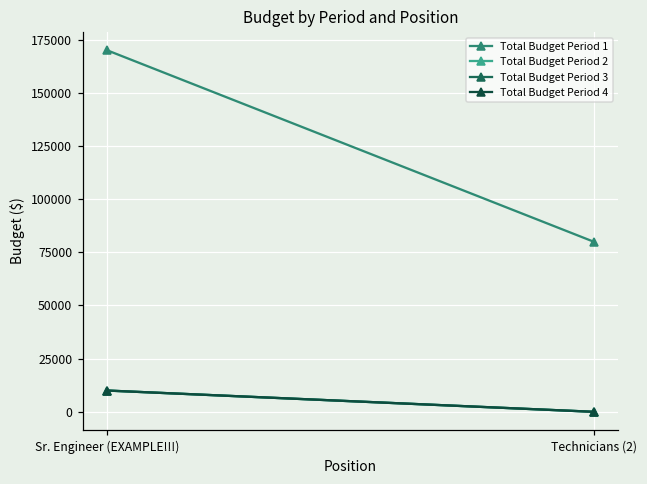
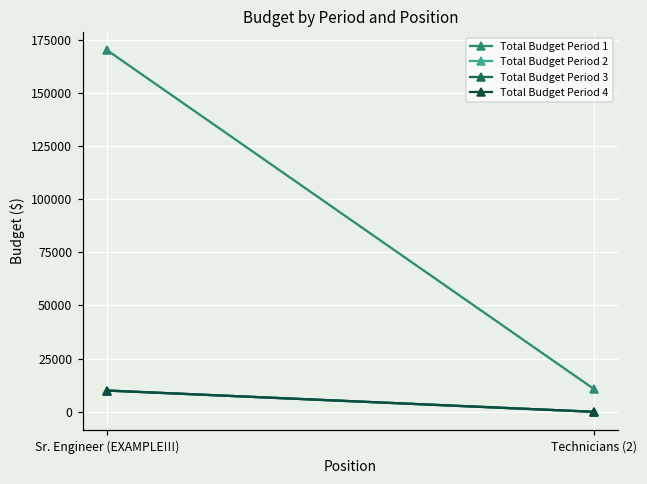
  {
    "Total Budget Period 1": {
      "Sr. Engineer (EXAMPLE!!!)": 170000,
-     "Technicians (2)": 80000
+     "Technicians (2)": 11000
    },
    "Total Budget Period 4": {
      "Sr. Engineer (EXAMPLE!!!)": 10000,
      "Technicians (2)": 0
    }
  }
